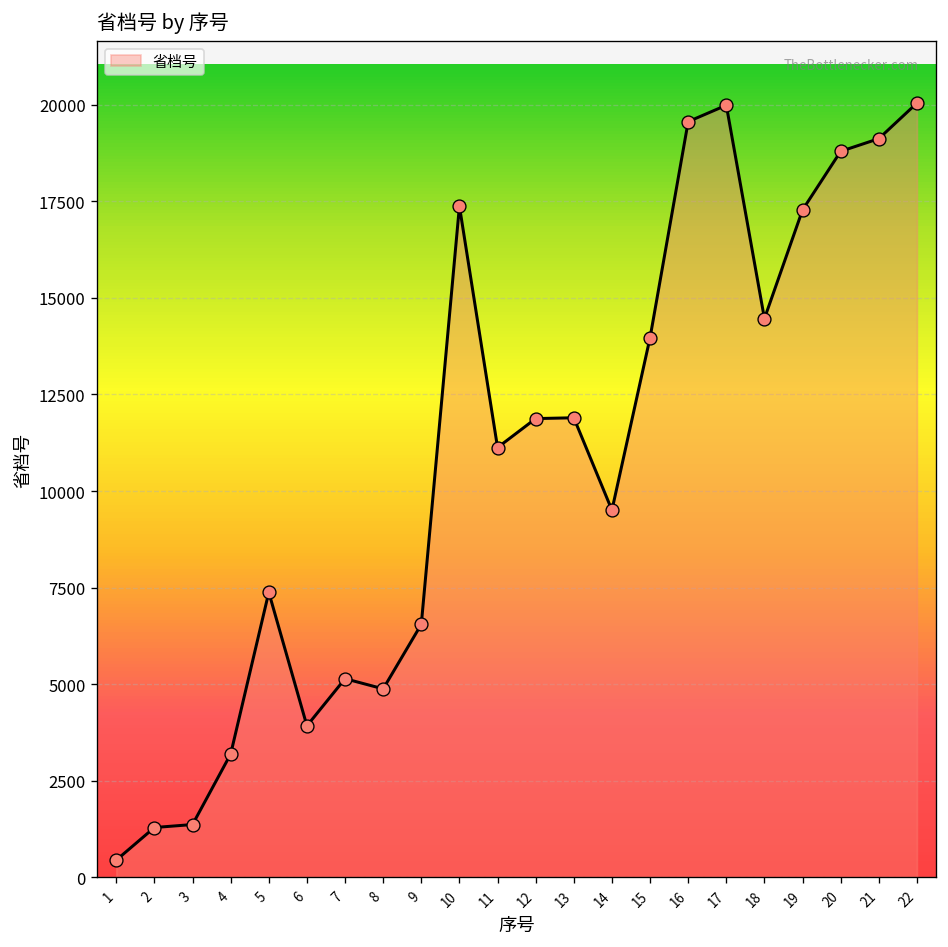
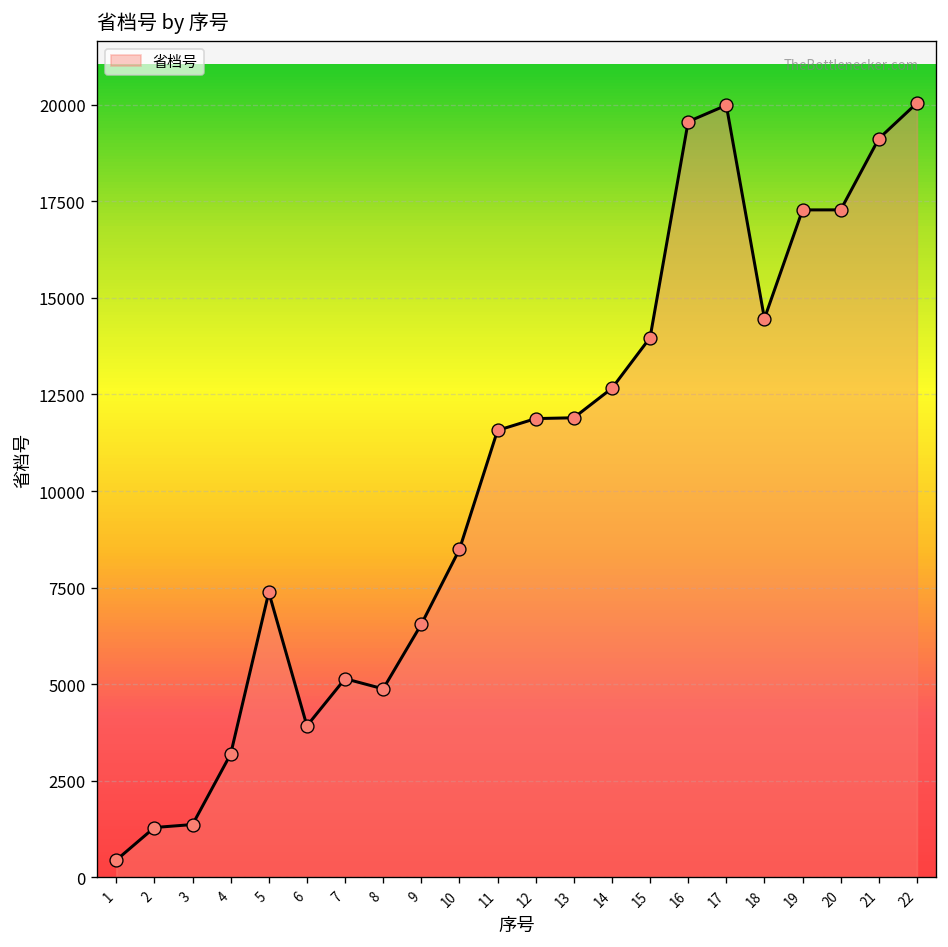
  {
    "1": 400,
    "2": 1300,
    "3": 1400,
    "4": 3200,
    "5": 7400,
    "6": 3900,
    "7": 5100,
    "8": 4900,
    "9": 6500,
-   "10": 17400,
-   "11": 11100,
+   "10": 8500,
+   "11": 11600,
    "12": 11900,
    "13": 11900,
-   "14": 9500,
+   "14": 12700,
    "15": 14000,
    "16": 19600,
    "17": 20000,
    "18": 14500,
    "19": 17300,
-   "20": 18800,
+   "20": 17300,
    "21": 19100,
    "22": 20000
  }
